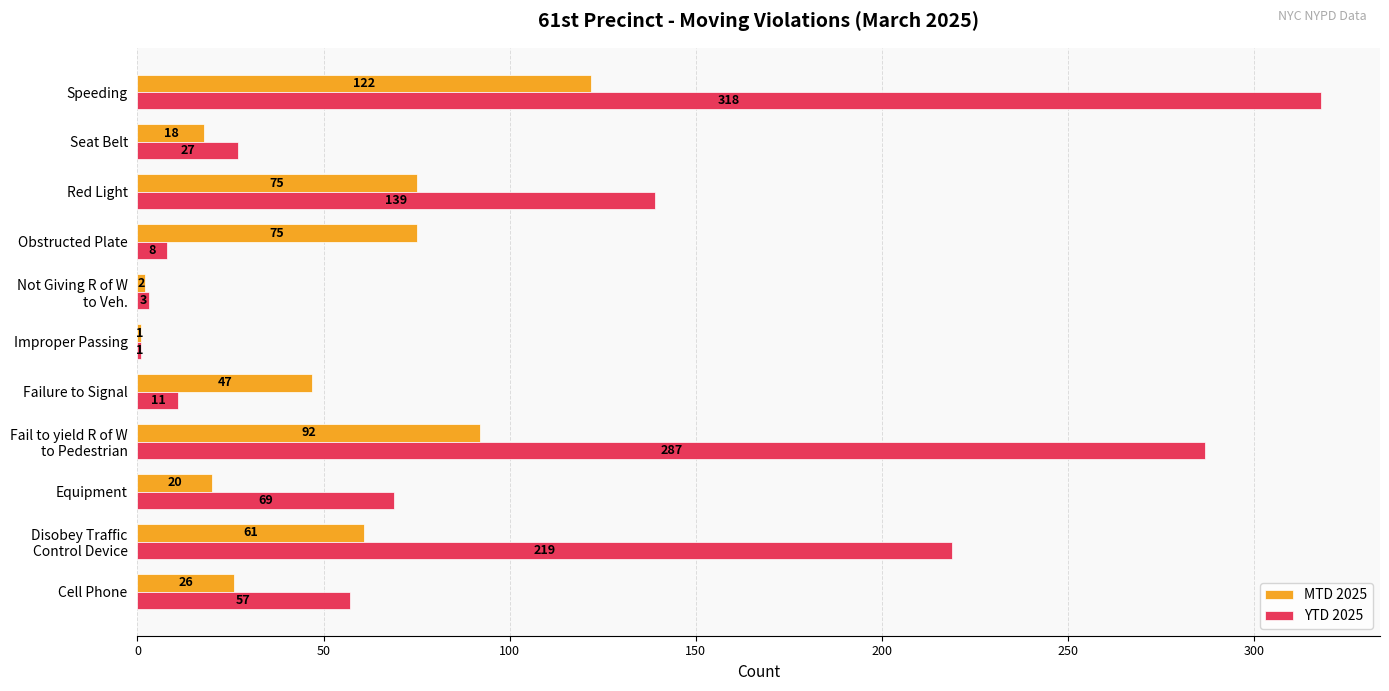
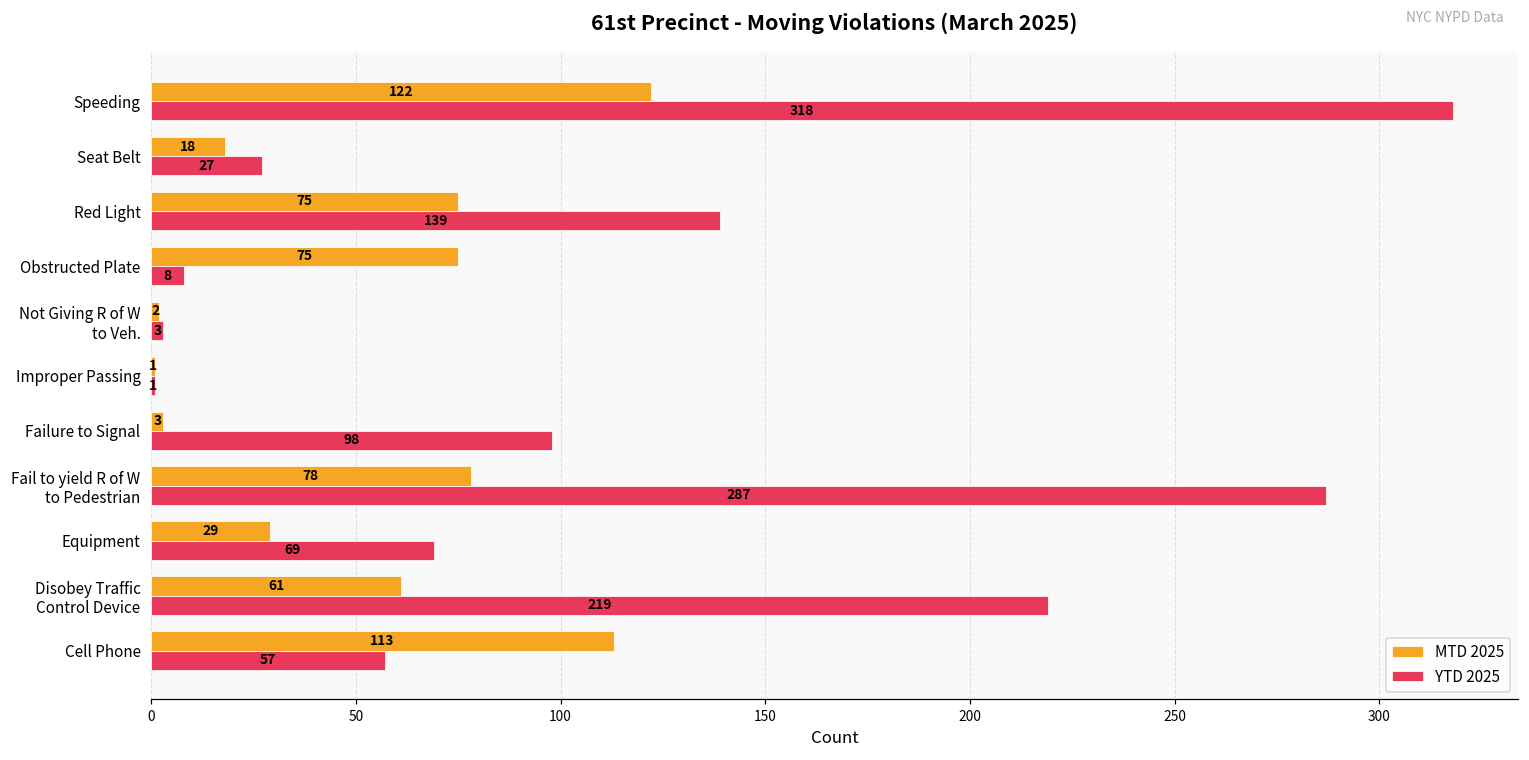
  {
    "MTD 2025": {
      "Speeding": 122,
      "Seat Belt": 18,
      "Red Light": 75,
      "Obstructed Plate": 75,
      "Not Giving R of W to Veh.": 2,
      "Improper Passing": 1,
-     "Failure to Signal": 47,
-     "Fail to yield R of W to Pedestrian": 92,
-     "Equipment": 20,
+     "Failure to Signal": 3,
+     "Fail to yield R of W to Pedestrian": 78,
+     "Equipment": 29,
      "Disobey Traffic Control Device": 61,
-     "Cell Phone": 26
+     "Cell Phone": 113
    },
    "YTD 2025": {
      "Speeding": 318,
      "Seat Belt": 27,
      "Red Light": 139,
      "Obstructed Plate": 8,
      "Not Giving R of W to Veh.": 3,
      "Improper Passing": 1,
-     "Failure to Signal": 11,
+     "Failure to Signal": 98,
      "Fail to yield R of W to Pedestrian": 287,
      "Equipment": 69,
      "Disobey Traffic Control Device": 219,
      "Cell Phone": 57
    }
  }
